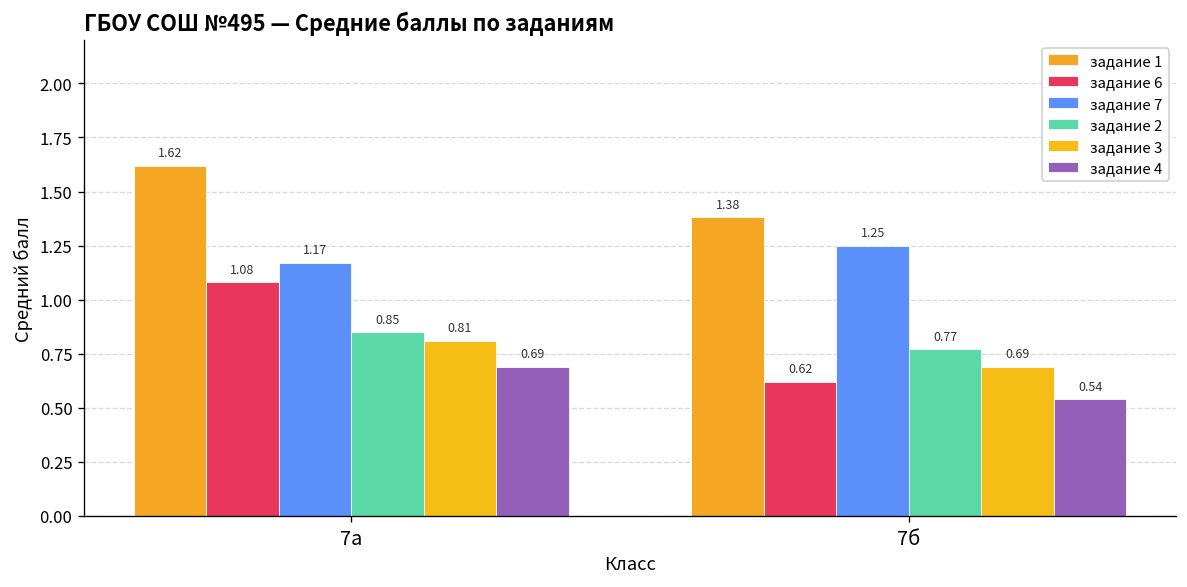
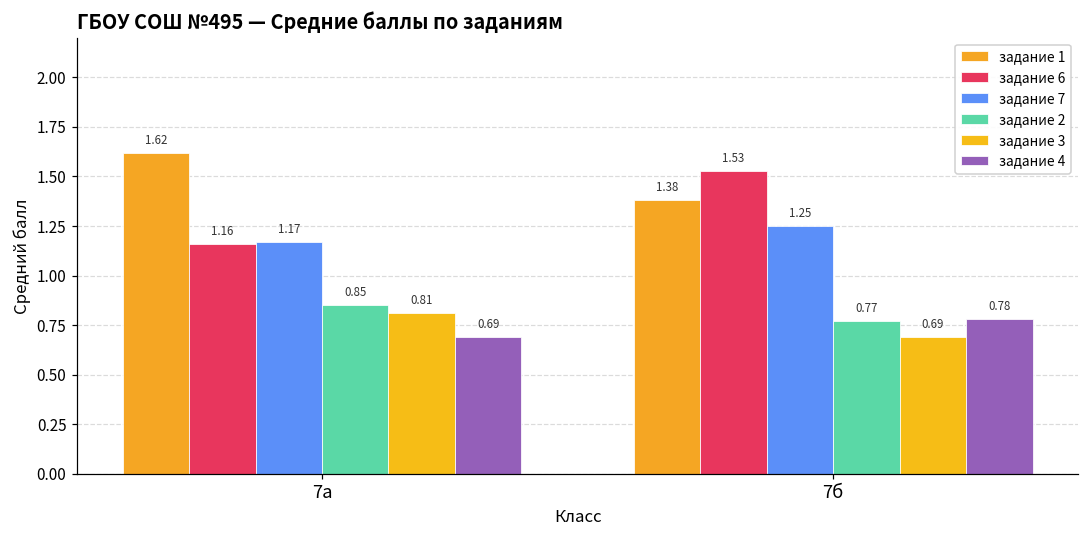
  {
    "задание 6": {
-     "7а": 1.08,
-     "7б": 0.62
+     "7а": 1.16,
+     "7б": 1.53
    },
    "задание 7": {
      "7а": 1.17,
      "7б": 1.25
    },
    "задание 2": {
      "7а": 0.85,
      "7б": 0.77
    },
    "задание 4": {
      "7а": 0.69,
-     "7б": 0.54
+     "7б": 0.78
    }
  }
